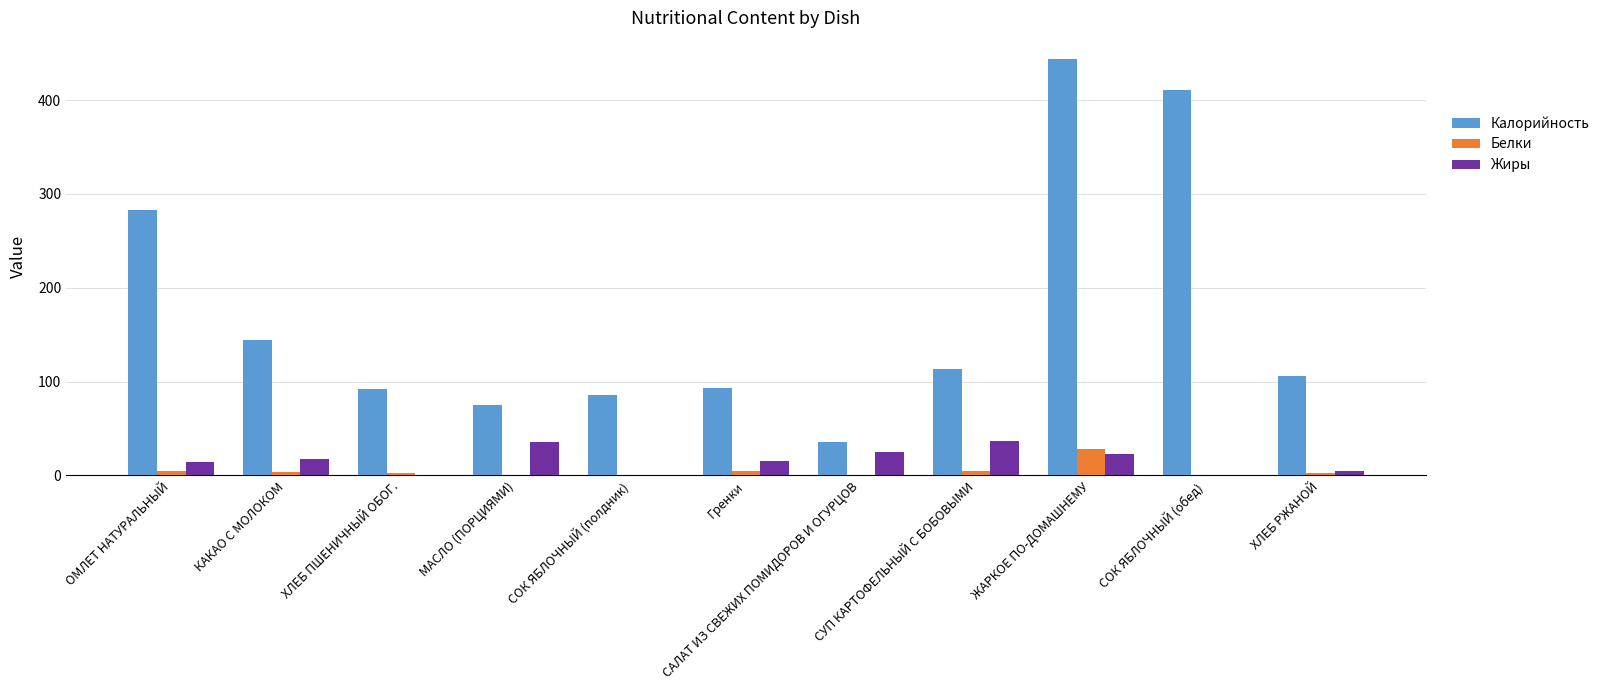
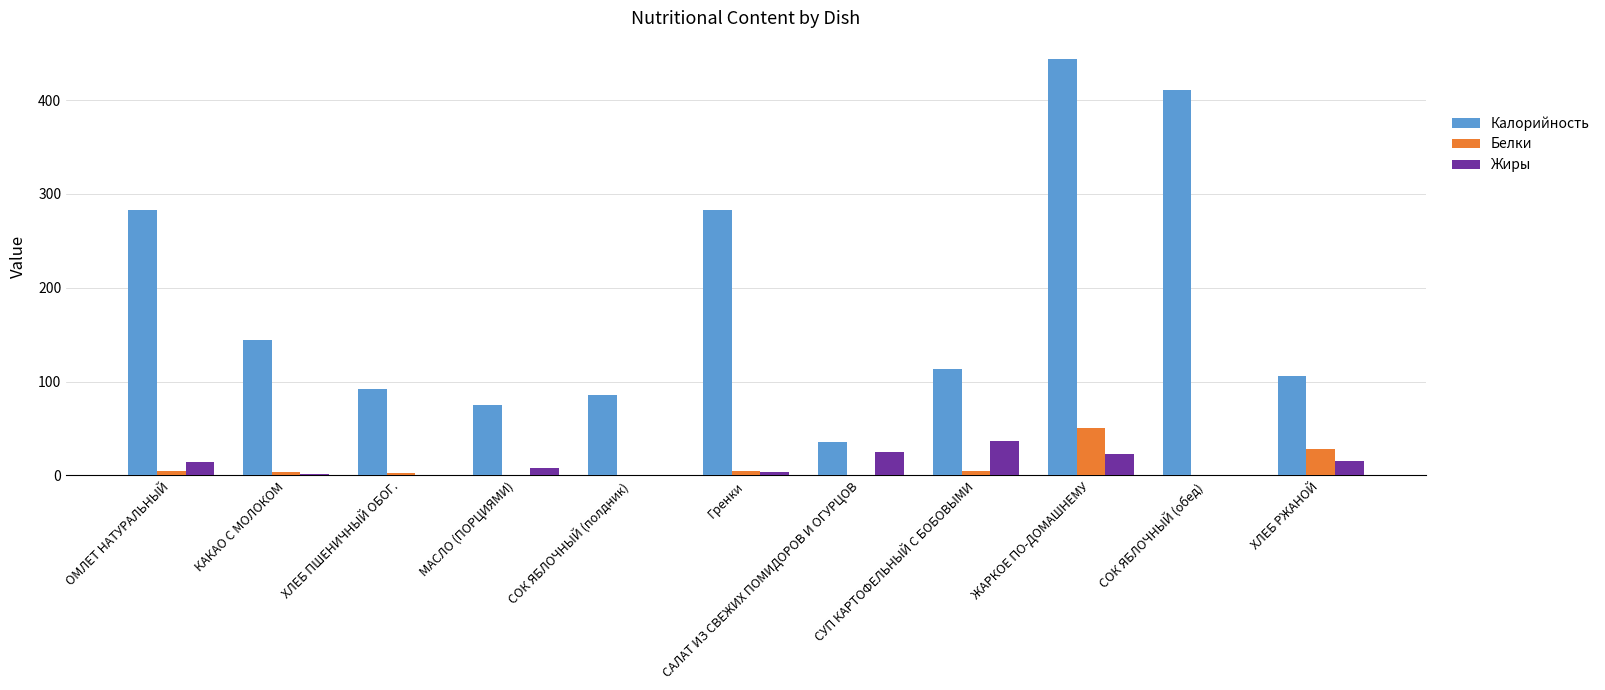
  {
    "Калорийность": {
      "ОМЛЕТ НАТУРАЛЬНЫЙ": 280,
      "КАКАО С МОЛОКОМ": 140,
      "ХЛЕБ ПШЕНИЧНЫЙ ОБОГ.": 90,
      "МАСЛО (ПОРЦИЯМИ)": 80,
      "СОК ЯБЛОЧНЫЙ (полдник)": 90,
-     "Гренки": 90,
+     "Гренки": 280,
      "САЛАТ ИЗ СВЕЖИХ ПОМИДОРОВ И ОГУРЦОВ": 40,
      "СУП КАРТОФЕЛЬНЫЙ С БОБОВЫМИ": 110,
      "ЖАРКОЕ ПО-ДОМАШНЕМУ": 440,
      "СОК ЯБЛОЧНЫЙ (обед)": 410,
      "ХЛЕБ РЖАНОЙ": 110
    },
    "Белки": {
      "ОМЛЕТ НАТУРАЛЬНЫЙ": 10,
      "КАКАО С МОЛОКОМ": 0,
      "ХЛЕБ ПШЕНИЧНЫЙ ОБОГ.": 0,
      "МАСЛО (ПОРЦИЯМИ)": 0,
      "Гренки": 10,
      "САЛАТ ИЗ СВЕЖИХ ПОМИДОРОВ И ОГУРЦОВ": 0,
      "СУП КАРТОФЕЛЬНЫЙ С БОБОВЫМИ": 10,
-     "ЖАРКОЕ ПО-ДОМАШНЕМУ": 30,
-     "ХЛЕБ РЖАНОЙ": 0
+     "ЖАРКОЕ ПО-ДОМАШНЕМУ": 50,
+     "ХЛЕБ РЖАНОЙ": 30
    },
    "Жиры": {
      "ОМЛЕТ НАТУРАЛЬНЫЙ": 10,
-     "КАКАО С МОЛОКОМ": 20,
+     "КАКАО С МОЛОКОМ": 0,
      "ХЛЕБ ПШЕНИЧНЫЙ ОБОГ.": 0,
-     "МАСЛО (ПОРЦИЯМИ)": 40,
+     "МАСЛО (ПОРЦИЯМИ)": 10,
      "СОК ЯБЛОЧНЫЙ (полдник)": 0,
-     "Гренки": 20,
+     "Гренки": 0,
      "САЛАТ ИЗ СВЕЖИХ ПОМИДОРОВ И ОГУРЦОВ": 30,
      "СУП КАРТОФЕЛЬНЫЙ С БОБОВЫМИ": 40,
      "ЖАРКОЕ ПО-ДОМАШНЕМУ": 20,
      "СОК ЯБЛОЧНЫЙ (обед)": 0,
-     "ХЛЕБ РЖАНОЙ": 10
+     "ХЛЕБ РЖАНОЙ": 20
    }
  }
